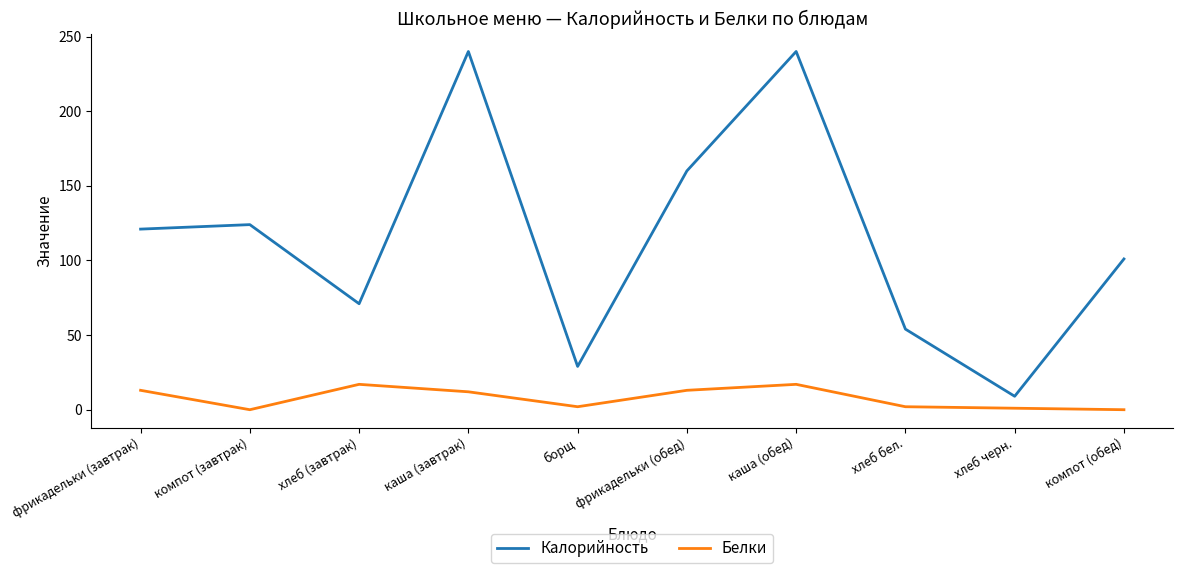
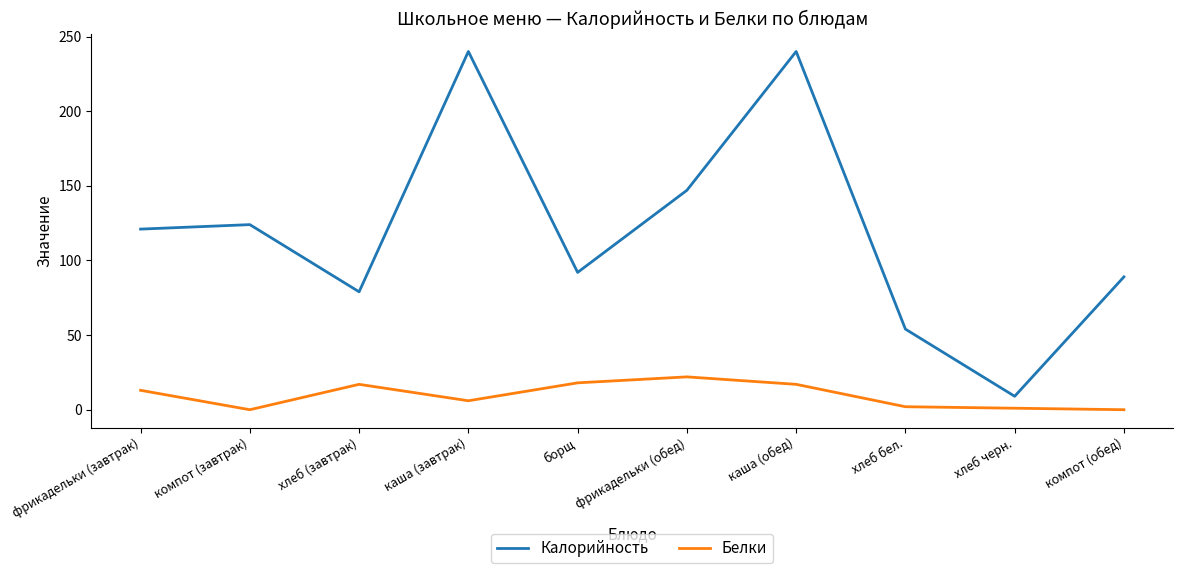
  {
    "Калорийность": {
      "фрикадельки (завтрак)": 121,
      "компот (завтрак)": 124,
-     "хлеб (завтрак)": 71,
+     "хлеб (завтрак)": 79,
      "каша (завтрак)": 240,
-     "борщ": 29,
-     "фрикадельки (обед)": 160,
+     "борщ": 92,
+     "фрикадельки (обед)": 147,
      "каша (обед)": 240,
      "хлеб бел.": 54,
      "хлеб черн.": 9,
-     "компот (обед)": 101
+     "компот (обед)": 89
    },
    "Белки": {
      "фрикадельки (завтрак)": 13,
      "компот (завтрак)": 0,
      "хлеб (завтрак)": 17,
-     "каша (завтрак)": 12,
-     "борщ": 2,
-     "фрикадельки (обед)": 13,
+     "каша (завтрак)": 6,
+     "борщ": 18,
+     "фрикадельки (обед)": 22,
      "каша (обед)": 17,
      "хлеб бел.": 2,
      "хлеб черн.": 1,
      "компот (обед)": 0
    }
  }
